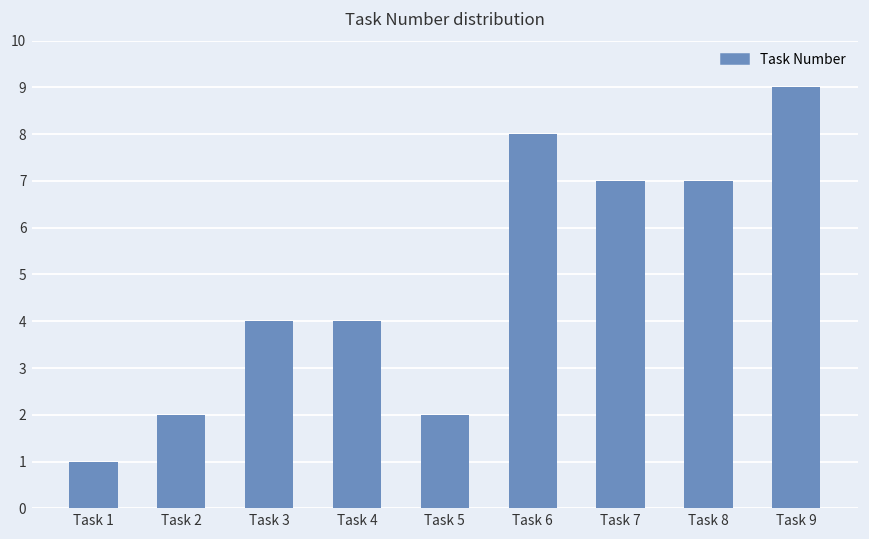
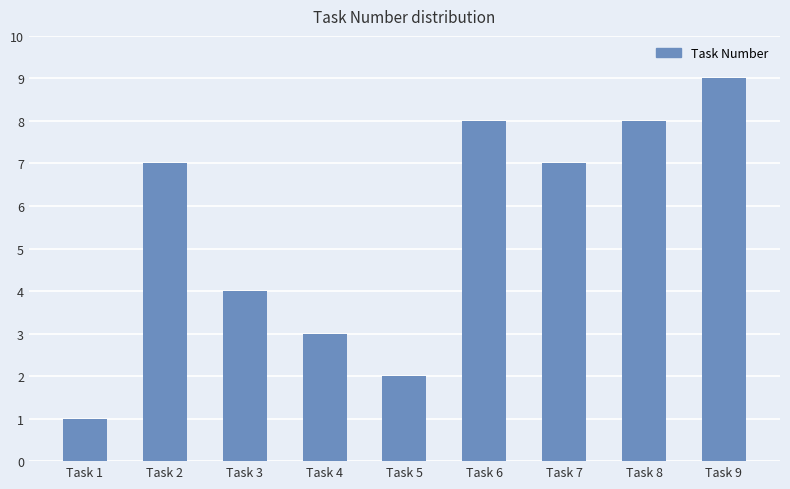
  {
    "Task 1": 1,
-   "Task 2": 2,
+   "Task 2": 7,
    "Task 3": 4,
-   "Task 4": 4,
+   "Task 4": 3,
    "Task 5": 2,
    "Task 6": 8,
    "Task 7": 7,
-   "Task 8": 7,
+   "Task 8": 8,
    "Task 9": 9
  }
